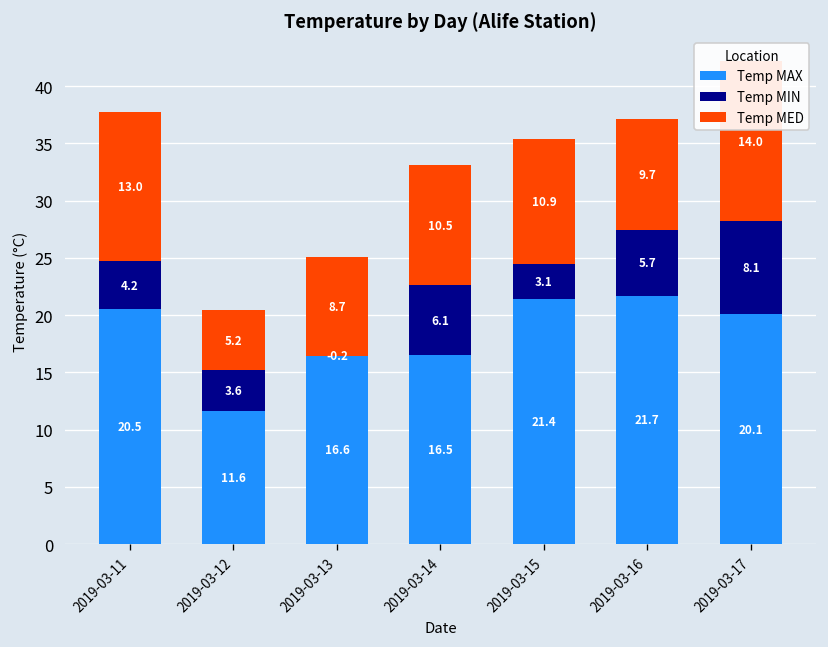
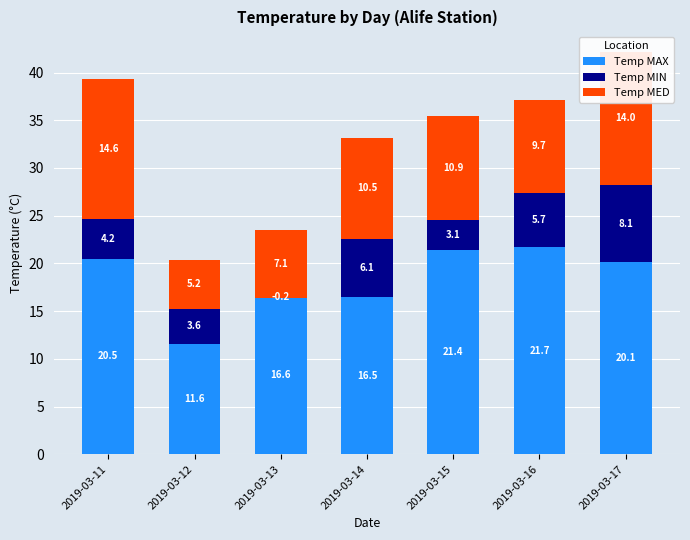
  {
    "Temp MAX": {
      "2019-03-11": 20.5,
      "2019-03-12": 11.6,
      "2019-03-13": 16.6,
      "2019-03-14": 16.5,
      "2019-03-15": 21.4,
      "2019-03-16": 21.7,
      "2019-03-17": 20.1
    },
    "Temp MIN": {
      "2019-03-11": 4.2,
      "2019-03-12": 3.6,
      "2019-03-13": -0.2,
      "2019-03-14": 6.1,
      "2019-03-15": 3.1,
      "2019-03-16": 5.7,
      "2019-03-17": 8.1
    },
    "Temp MED": {
-     "2019-03-11": 13.0,
+     "2019-03-11": 14.6,
      "2019-03-12": 5.2,
-     "2019-03-13": 8.7,
+     "2019-03-13": 7.1,
      "2019-03-14": 10.5,
      "2019-03-15": 10.9,
      "2019-03-16": 9.7
    }
  }
